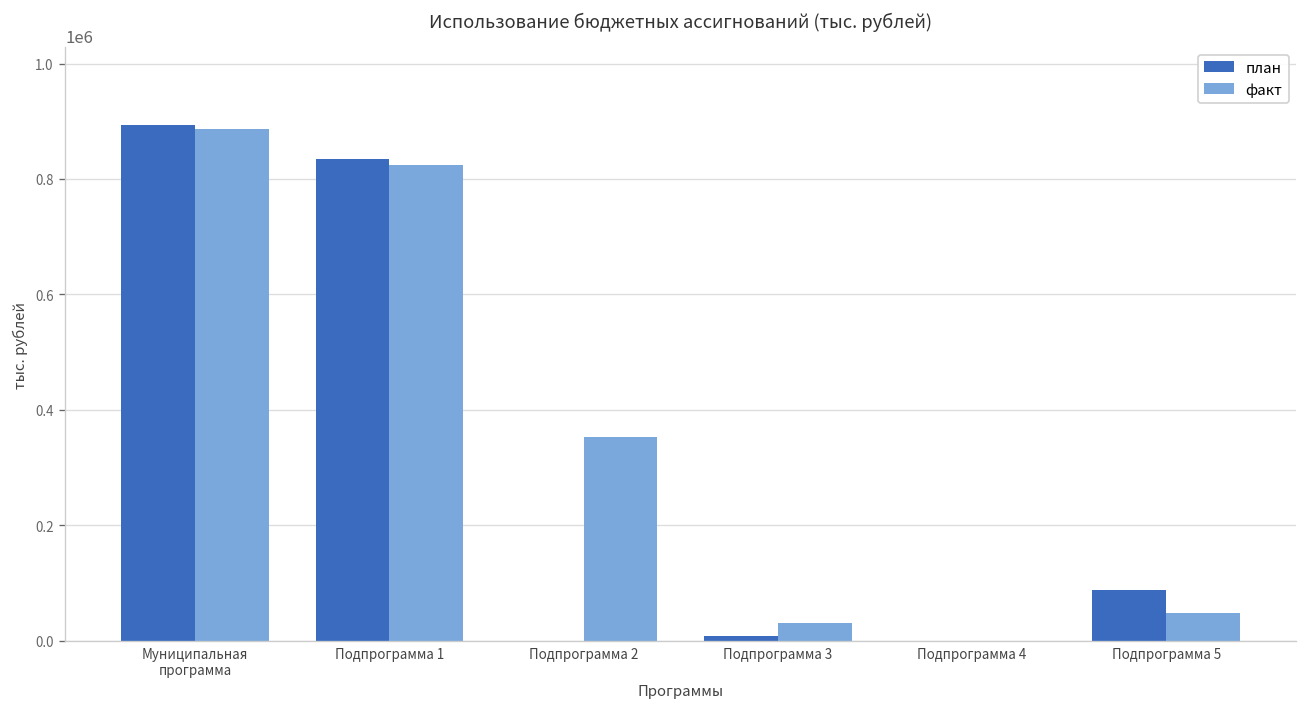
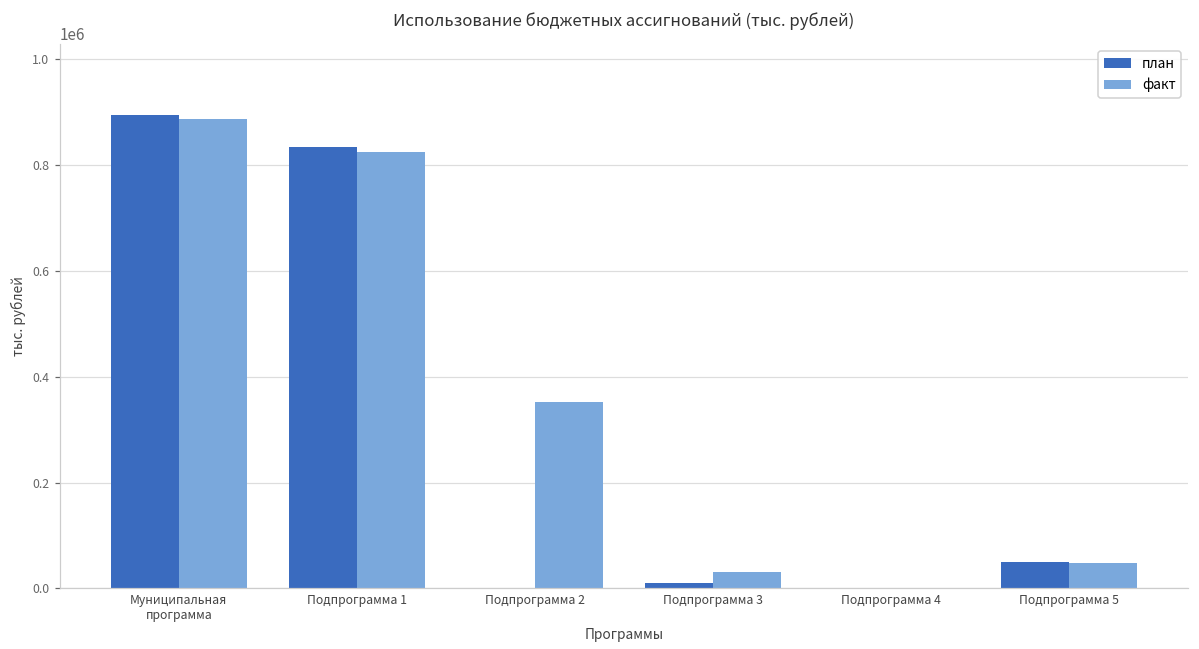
  {
    "план": {
      "Муниципальная программа": 890000,
      "Подпрограмма 1": 830000,
      "Подпрограмма 3": 10000,
-     "Подпрограмма 5": 90000
+     "Подпрограмма 5": 50000
    },
    "факт": {
      "Муниципальная программа": 890000,
      "Подпрограмма 1": 820000,
      "Подпрограмма 2": 350000,
      "Подпрограмма 3": 30000,
      "Подпрограмма 5": 50000
    }
  }
